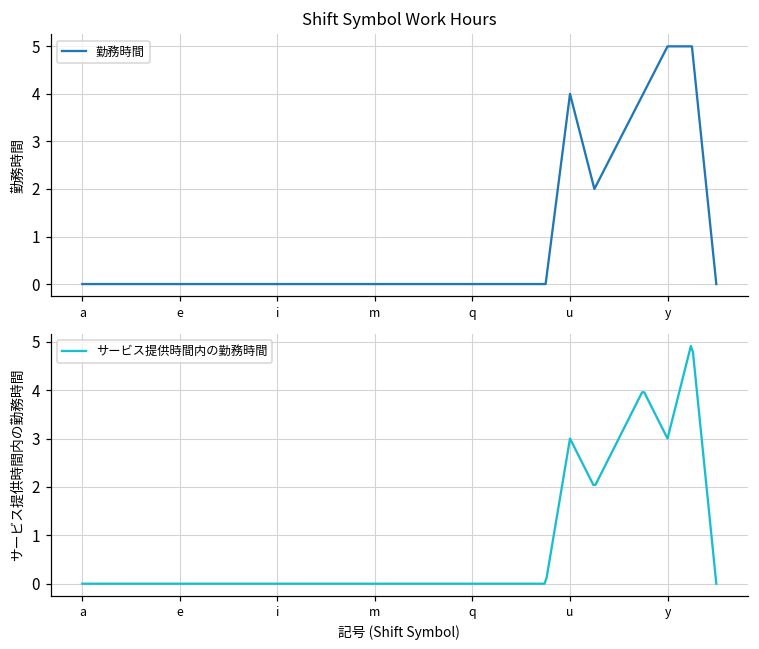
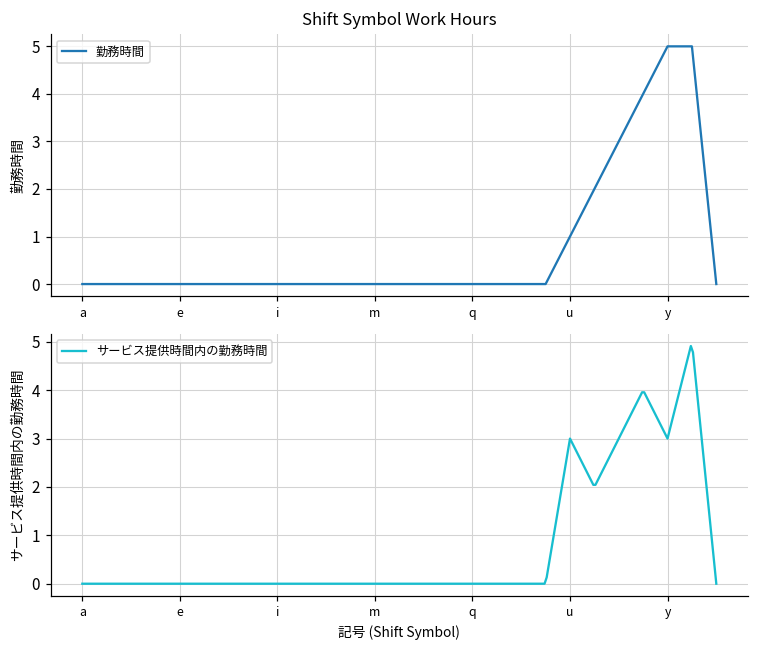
  {
    "Shift Symbol Work Hours": {
      "a": 0,
      "e": 0,
      "i": 0,
      "m": 0,
      "q": 0,
-     "u": 4,
+     "u": 1,
      "y": 5
    }
  }
